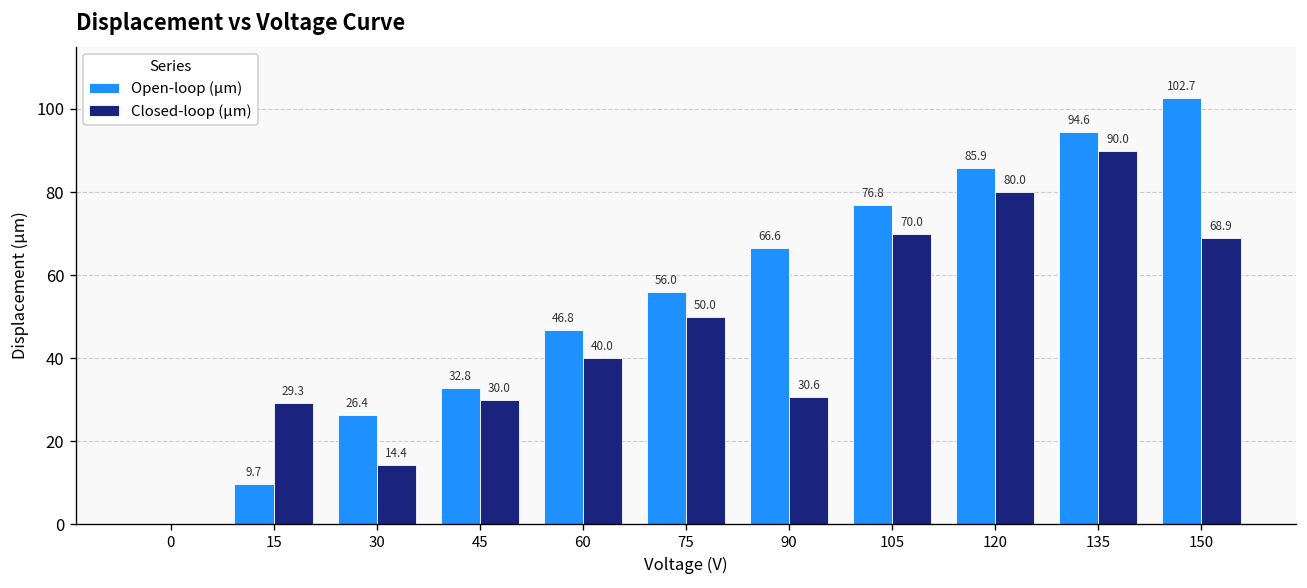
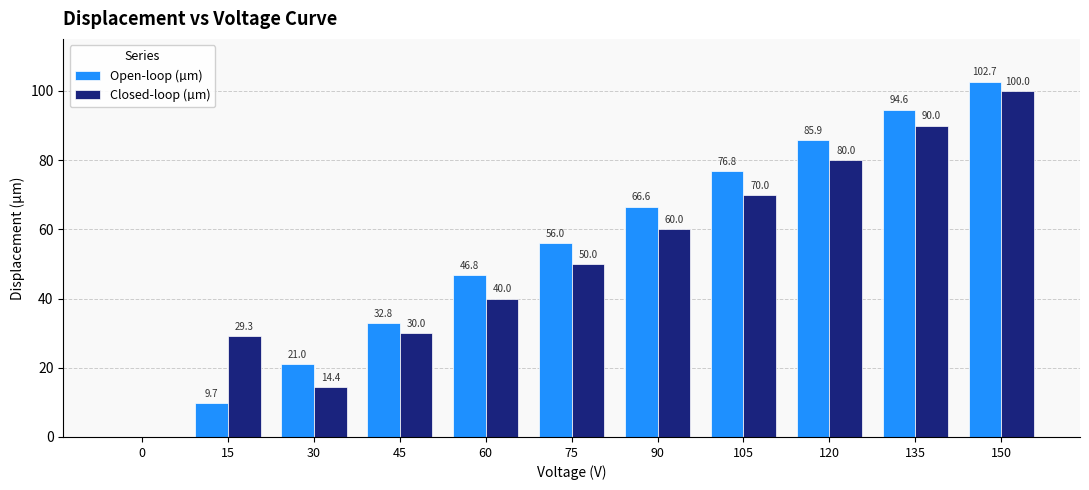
  {
    "Open-loop (µm)": {
      "15": 9.7,
-     "30": 26.4,
+     "30": 21.0,
      "45": 32.8,
      "60": 46.8,
      "75": 56.0,
      "90": 66.6,
      "105": 76.8,
      "120": 85.9,
      "135": 94.6,
      "150": 102.7
    },
    "Closed-loop (µm)": {
      "15": 29.3,
      "30": 14.4,
      "45": 30.0,
      "60": 40.0,
      "75": 50.0,
-     "90": 30.6,
+     "90": 60.0,
      "105": 70.0,
      "120": 80.0,
      "135": 90.0,
-     "150": 68.9
+     "150": 100.0
    }
  }
